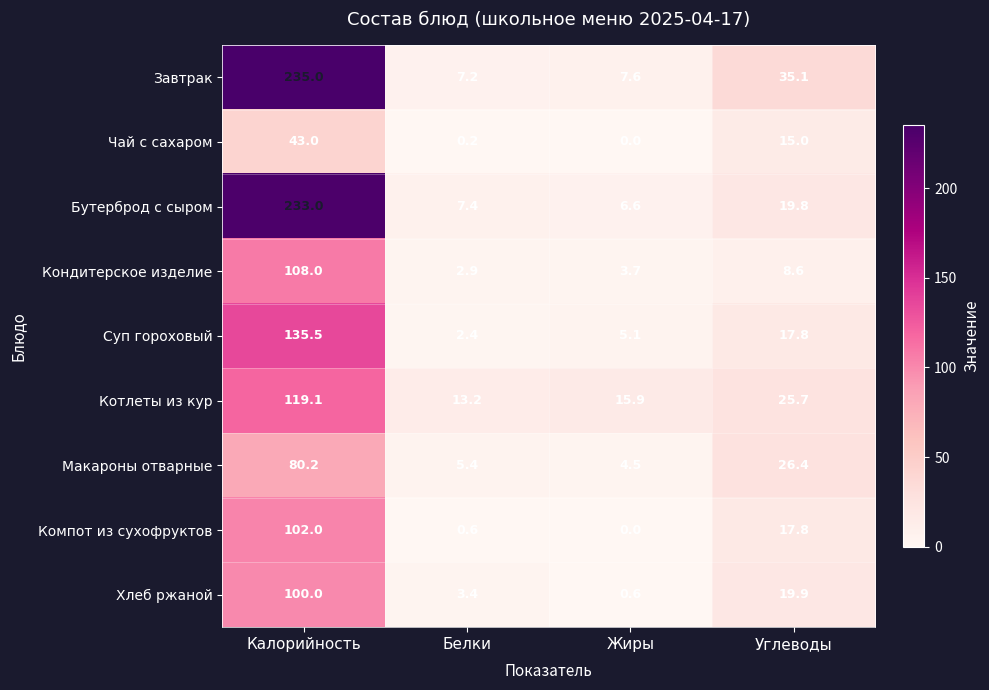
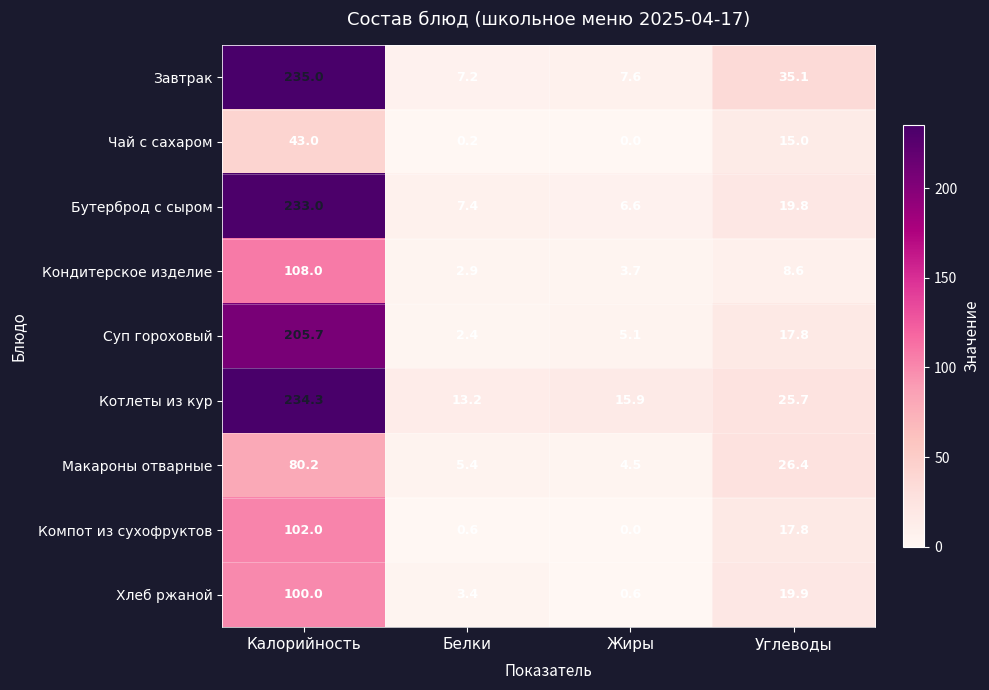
  {
    "Завтрак": {
      "Калорийность": 235.0
    },
    "Бутерброд с сыром": {
      "Калорийность": 233.0
    },
    "Кондитерское изделие": {
      "Калорийность": 108.0
    },
    "Суп гороховый": {
-     "Калорийность": 135.5
+     "Калорийность": 205.7
    },
    "Котлеты из кур": {
-     "Калорийность": 119.1
+     "Калорийность": 234.3
    },
    "Макароны отварные": {
      "Калорийность": 80.2
    },
    "Компот из сухофруктов": {
      "Калорийность": 102.0
    },
    "Хлеб ржаной": {
      "Калорийность": 100.0
    }
  }
